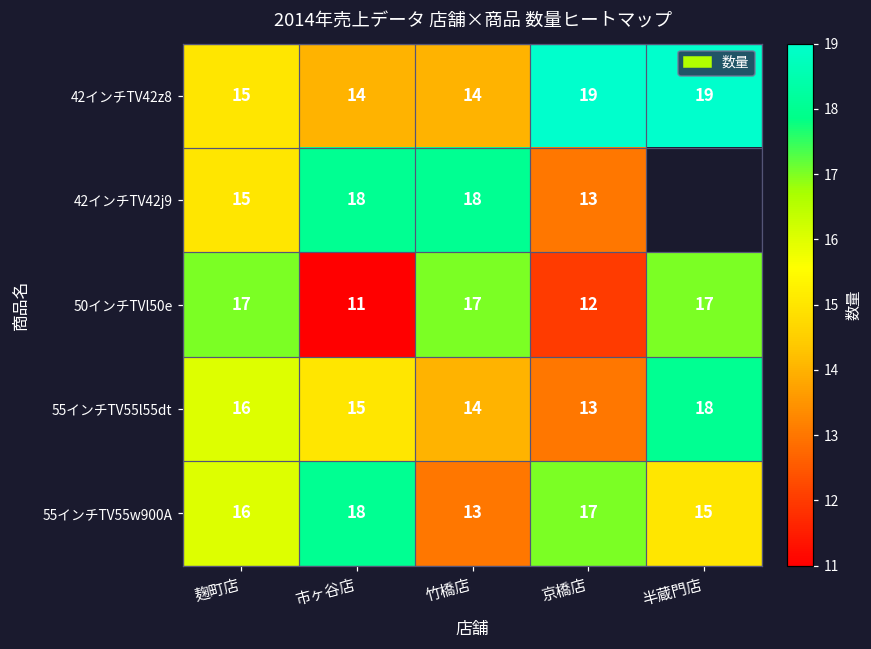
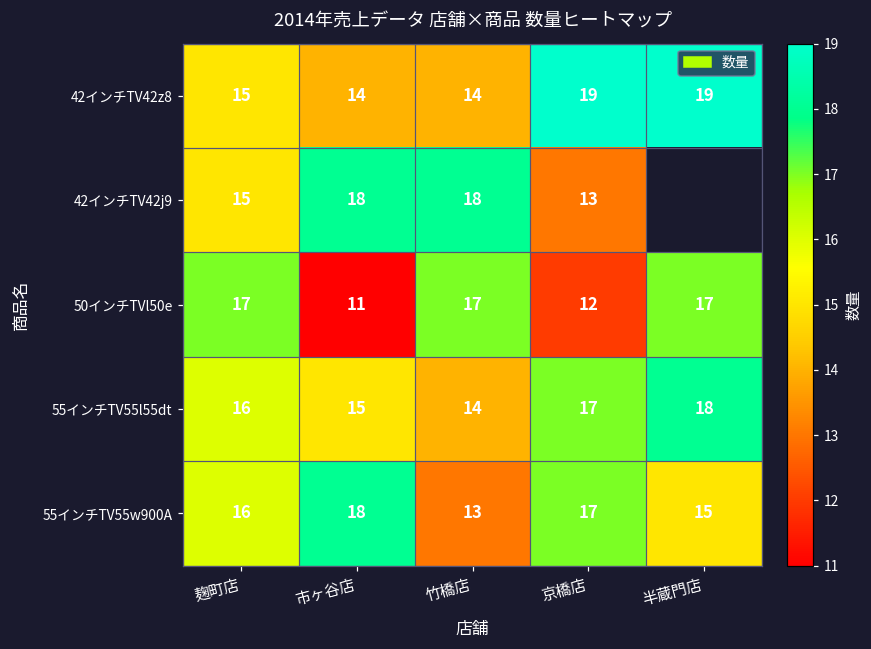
  {
    "42インチTV42z8": {
      "麹町店": 15,
      "市ヶ谷店": 14,
      "竹橋店": 14,
      "京橋店": 19,
      "半蔵門店": 19
    },
    "42インチTV42j9": {
      "麹町店": 15,
      "市ヶ谷店": 18,
      "竹橋店": 18,
      "京橋店": 13
    },
    "50インチTVl50e": {
      "麹町店": 17,
      "市ヶ谷店": 11,
      "竹橋店": 17,
      "京橋店": 12,
      "半蔵門店": 17
    },
    "55インチTV55l55dt": {
      "麹町店": 16,
      "市ヶ谷店": 15,
      "竹橋店": 14,
-     "京橋店": 13,
+     "京橋店": 17,
      "半蔵門店": 18
    },
    "55インチTV55w900A": {
      "麹町店": 16,
      "市ヶ谷店": 18,
      "竹橋店": 13,
      "京橋店": 17,
      "半蔵門店": 15
    }
  }
